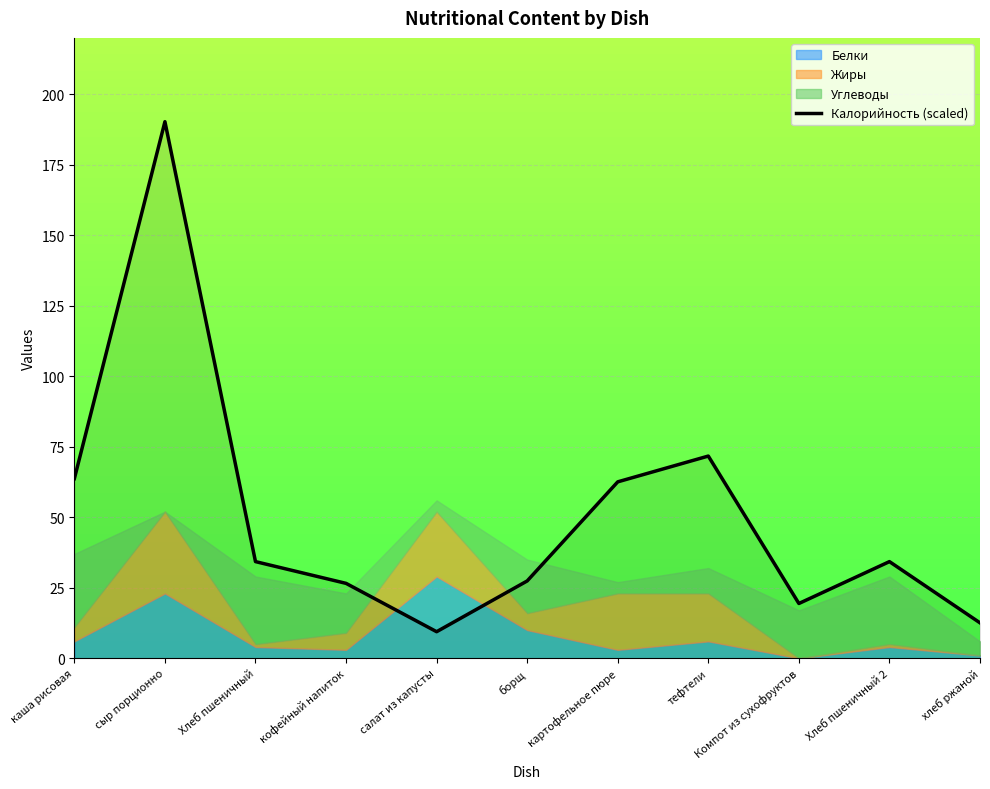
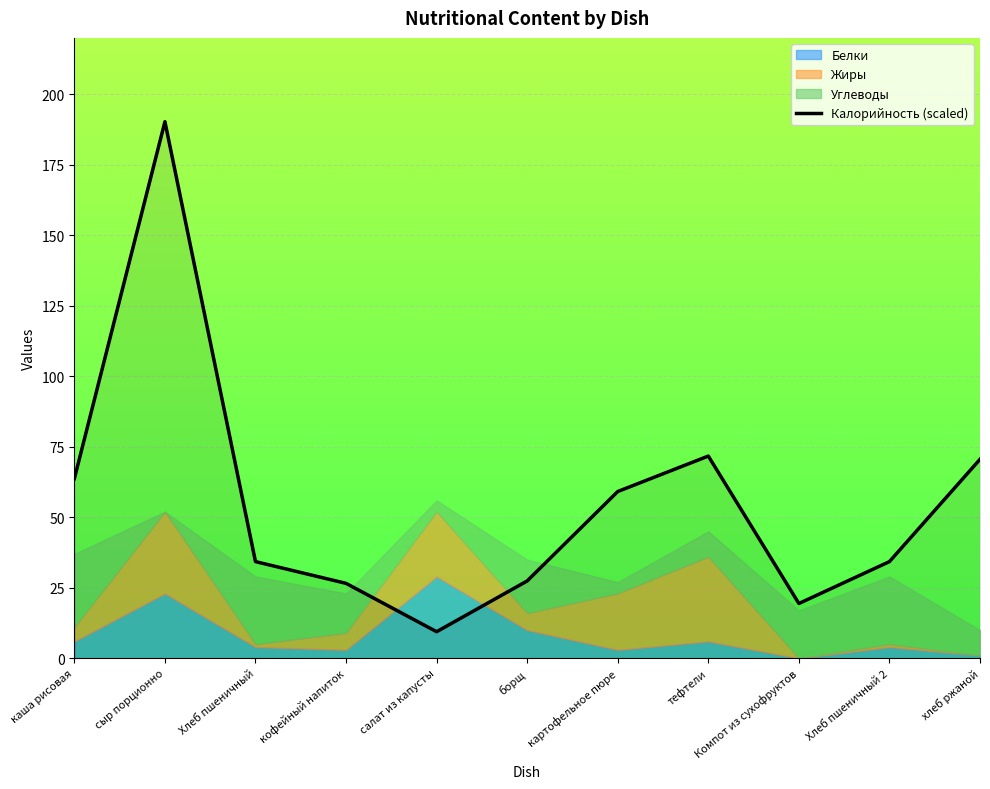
  {
    "Калорийность (scaled)": {
      "каша рисовая": 64,
      "сыр порционно": 190,
      "Хлеб пшеничный": 34,
      "кофейный напиток": 27,
      "салат из капусты": 9,
      "борщ": 27,
-     "картофельное пюре": 63,
+     "картофельное пюре": 59,
      "тефтели": 72,
      "Компот из сухофруктов": 19,
      "Хлеб пшеничный 2": 34,
-     "хлеб ржаной": 13
+     "хлеб ржаной": 71
    },
    "Белки": {
      "каша рисовая": 6,
      "сыр порционно": 23,
      "Хлеб пшеничный": 4,
      "кофейный напиток": 3,
      "салат из капусты": 29,
      "борщ": 10,
      "картофельное пюре": 3,
      "тефтели": 6,
      "Хлеб пшеничный 2": 4
    },
    "Жиры": {
      "каша рисовая": 5,
      "Хлеб пшеничный": 1,
      "кофейный напиток": 6,
      "салат из капусты": 23,
      "борщ": 6,
      "картофельное пюре": 20,
-     "тефтели": 17,
+     "тефтели": 30,
      "Хлеб пшеничный 2": 1
    },
    "Углеводы": {
      "каша рисовая": 26,
      "Хлеб пшеничный": 24,
      "кофейный напиток": 14,
      "салат из капусты": 4,
      "борщ": 19,
      "картофельное пюре": 4,
      "тефтели": 9,
      "Компот из сухофруктов": 17,
      "Хлеб пшеничный 2": 24,
-     "хлеб ржаной": 5
+     "хлеб ржаной": 9
    }
  }
